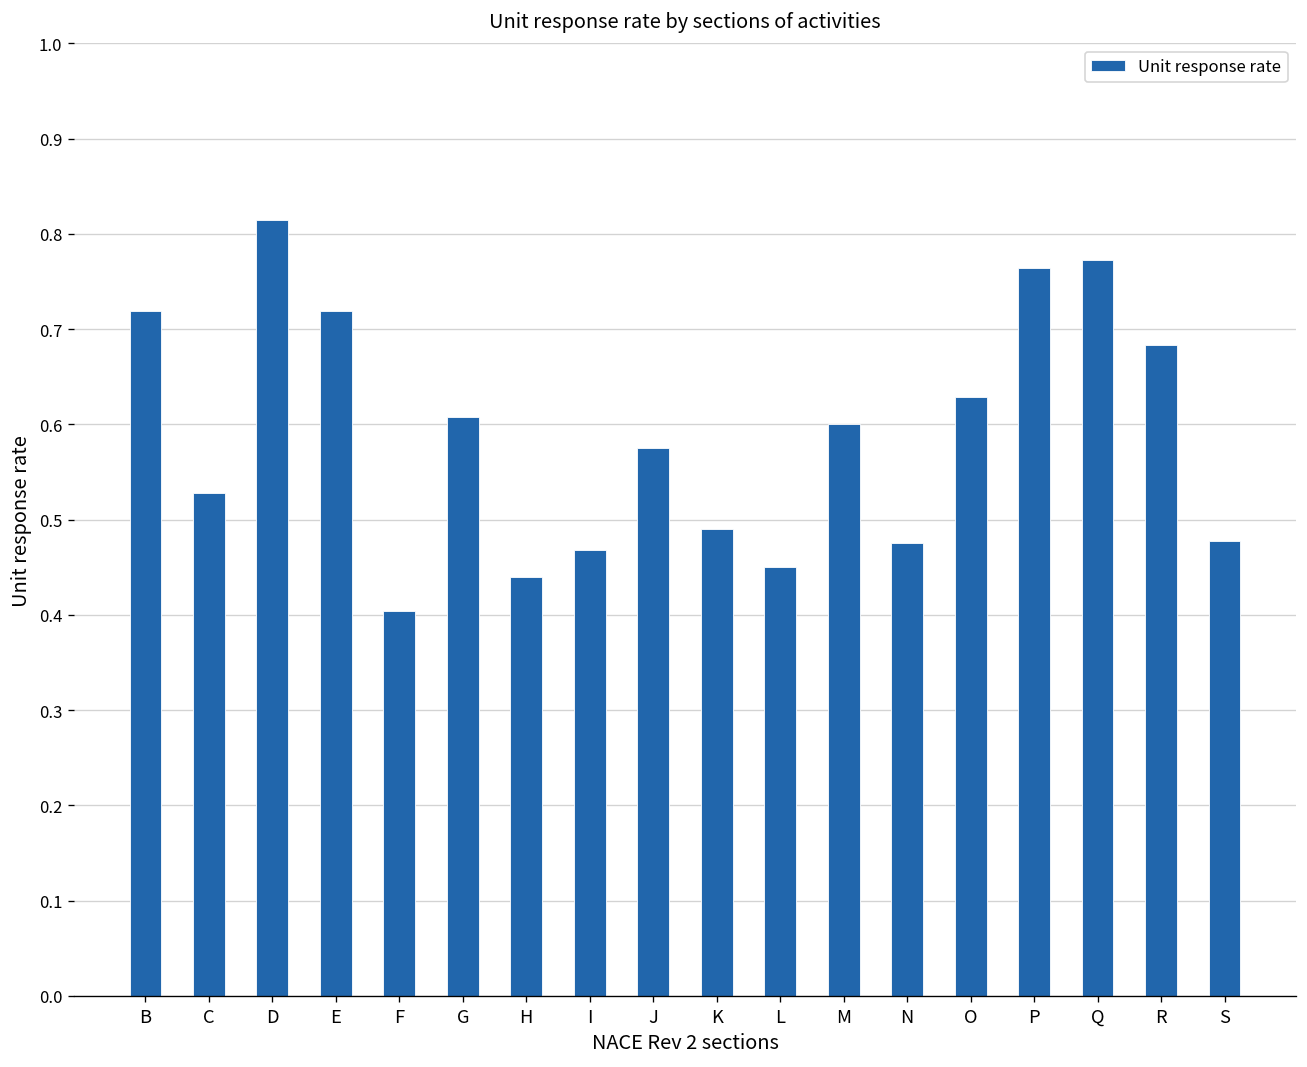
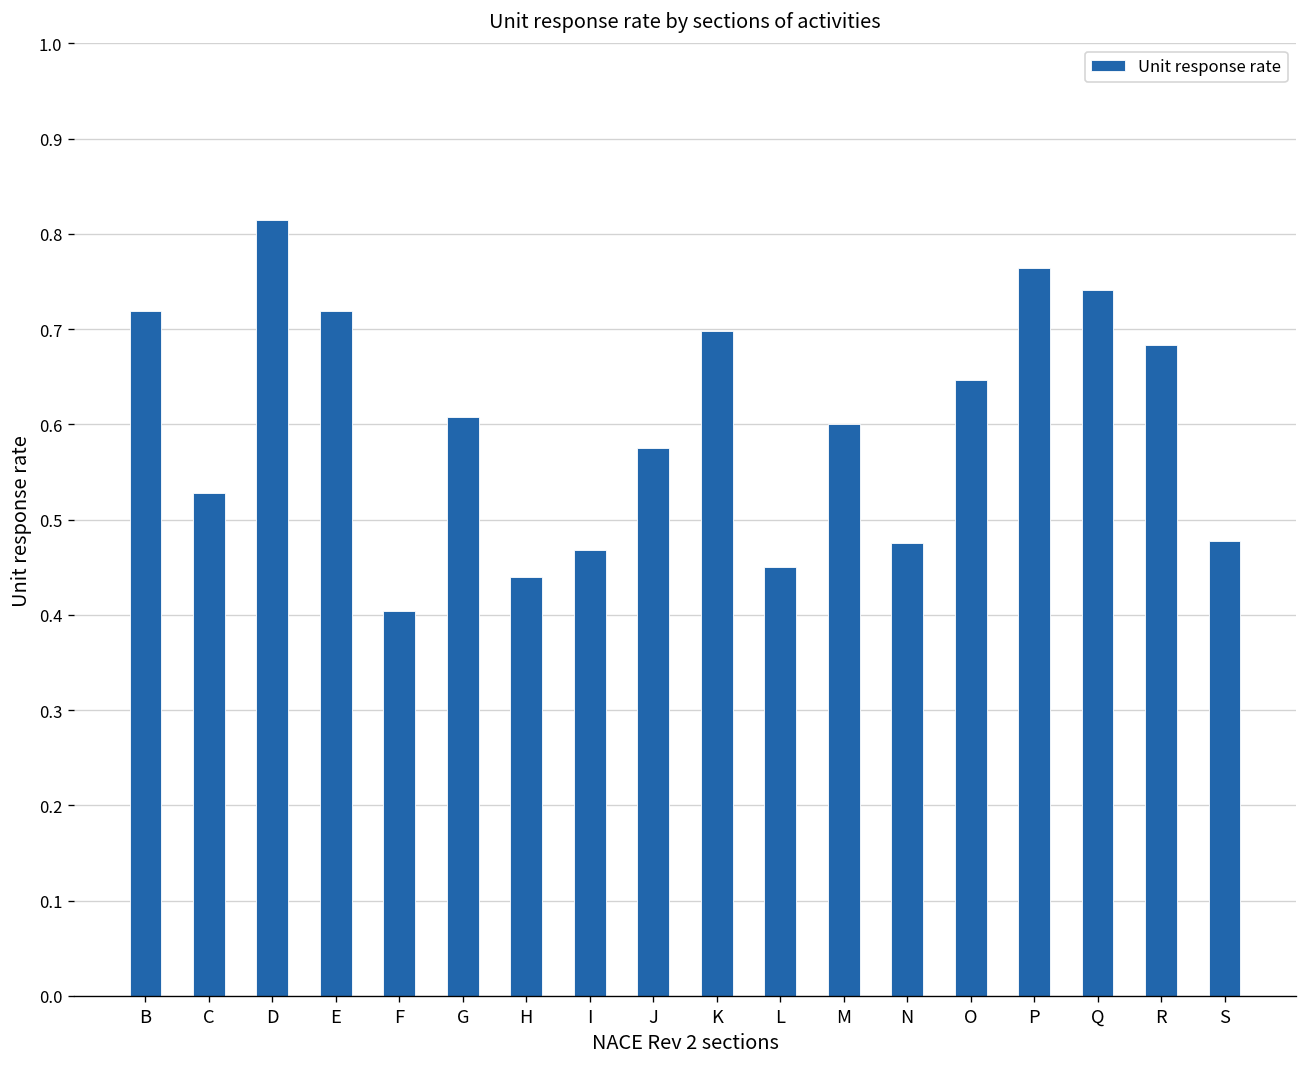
  {
    "B": 0.72,
    "C": 0.53,
    "D": 0.81,
    "E": 0.72,
    "F": 0.40,
    "G": 0.61,
    "H": 0.44,
    "I": 0.47,
    "J": 0.58,
-   "K": 0.49,
+   "K": 0.70,
    "L": 0.45,
    "M": 0.60,
    "N": 0.48,
-   "O": 0.63,
+   "O": 0.65,
    "P": 0.76,
-   "Q": 0.77,
+   "Q": 0.74,
    "R": 0.68,
    "S": 0.48
  }
